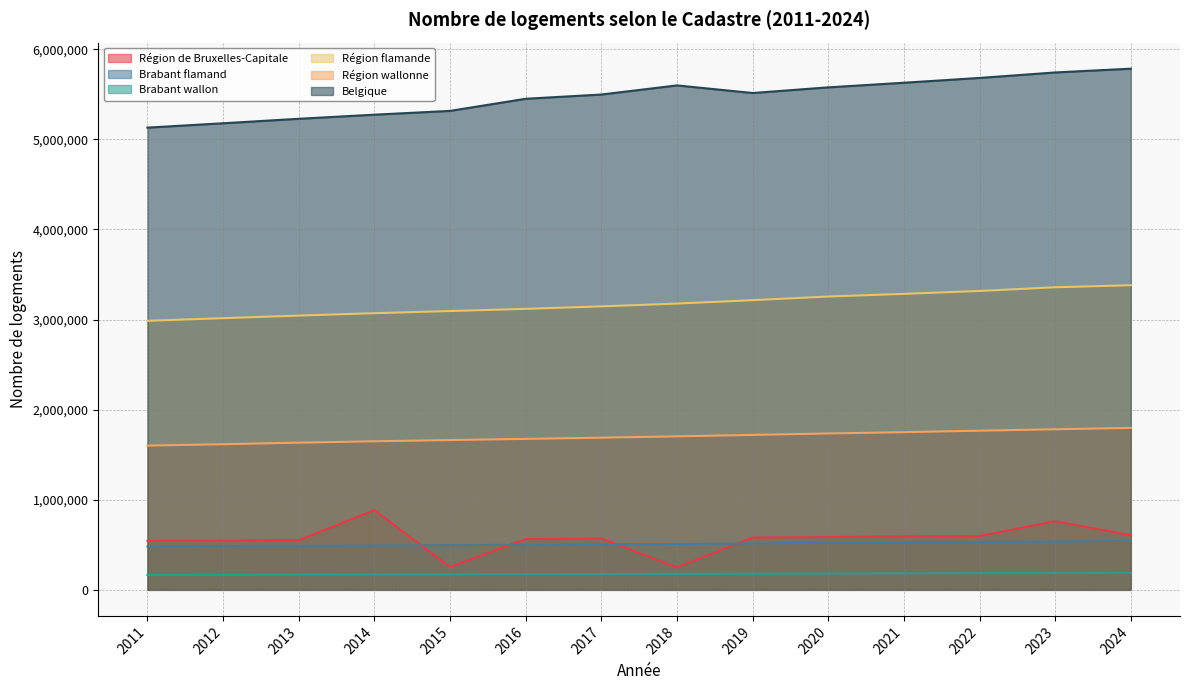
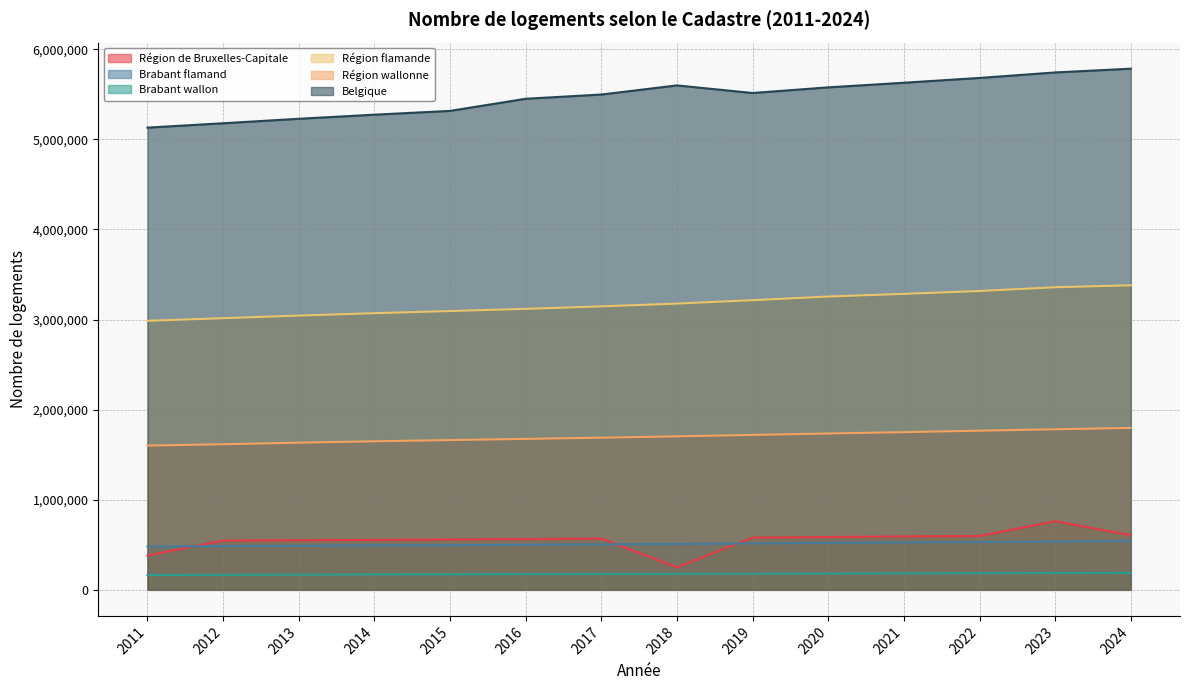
  {
    "Région de Bruxelles-Capitale": {
-     "2011": "500,000",
+     "2011": "400,000",
      "2012": "500,000",
      "2013": "600,000",
-     "2014": "900,000",
-     "2015": "300,000",
+     "2014": "600,000",
+     "2015": "600,000",
      "2016": "600,000",
      "2017": "600,000",
      "2018": "200,000",
      "2019": "600,000",
      "2020": "600,000",
      "2021": "600,000",
      "2022": "600,000",
      "2023": "800,000",
      "2024": "600,000"
    },
    "Belgique": {
      "2011": "5,100,000",
      "2012": "5,200,000",
      "2013": "5,200,000",
      "2014": "5,300,000",
      "2015": "5,300,000",
      "2016": "5,400,000",
      "2017": "5,500,000",
      "2018": "5,600,000",
      "2019": "5,500,000",
      "2020": "5,600,000",
      "2021": "5,600,000",
      "2022": "5,700,000",
      "2023": "5,700,000",
      "2024": "5,800,000"
    }
  }
